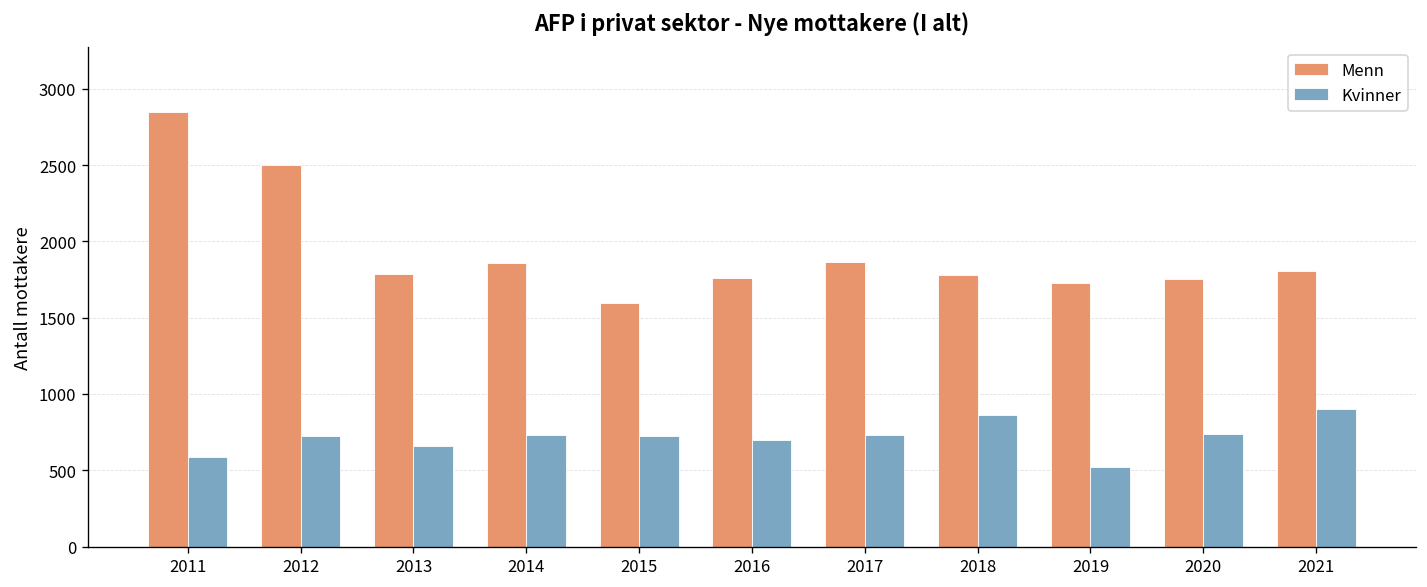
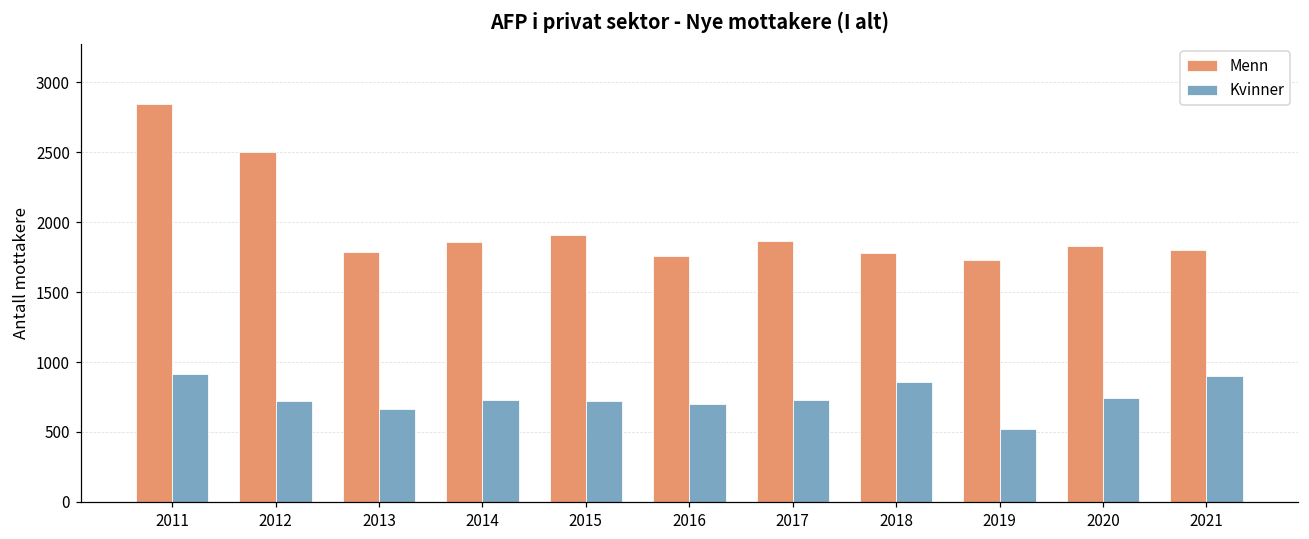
  {
    "Menn": {
      "2011": 2850,
      "2012": 2500,
      "2013": 1790,
      "2014": 1860,
-     "2015": 1600,
+     "2015": 1910,
      "2016": 1760,
      "2017": 1870,
      "2018": 1780,
      "2019": 1730,
-     "2020": 1760,
+     "2020": 1830,
      "2021": 1800
    },
    "Kvinner": {
-     "2011": 590,
+     "2011": 910,
      "2012": 720,
      "2013": 660,
      "2014": 730,
      "2015": 720,
      "2016": 700,
      "2017": 730,
      "2018": 860,
      "2019": 520,
      "2020": 740,
      "2021": 900
    }
  }
